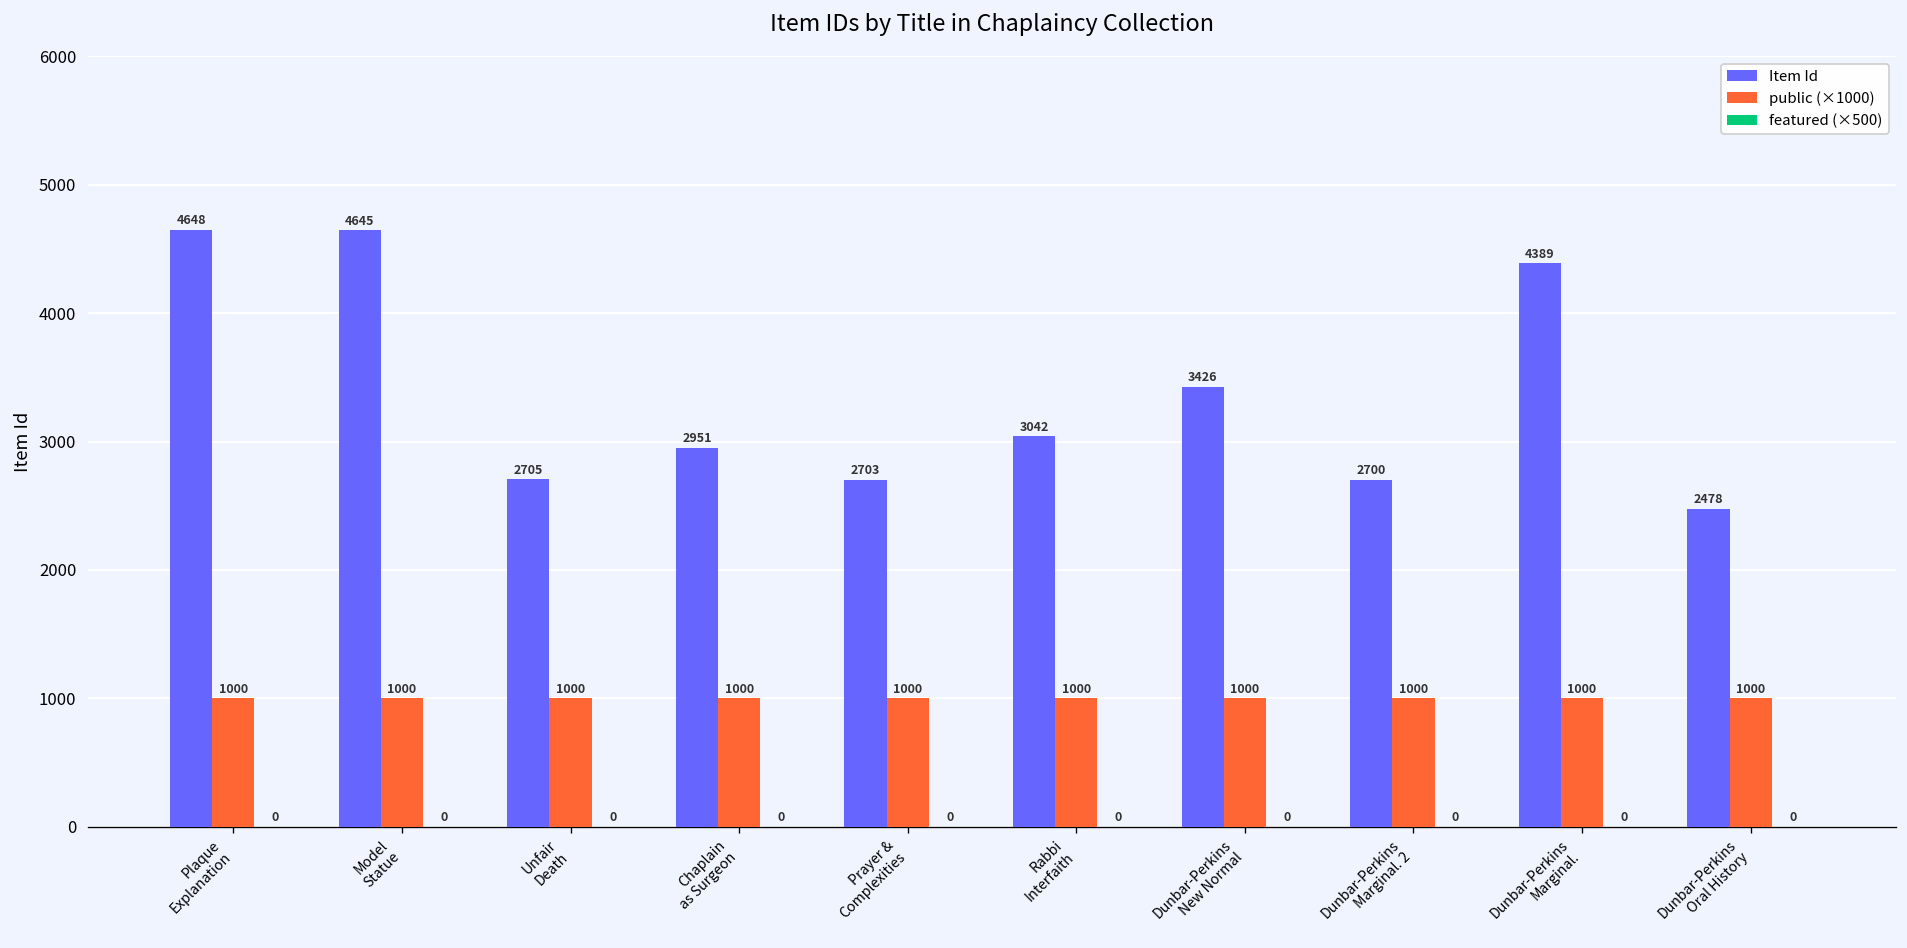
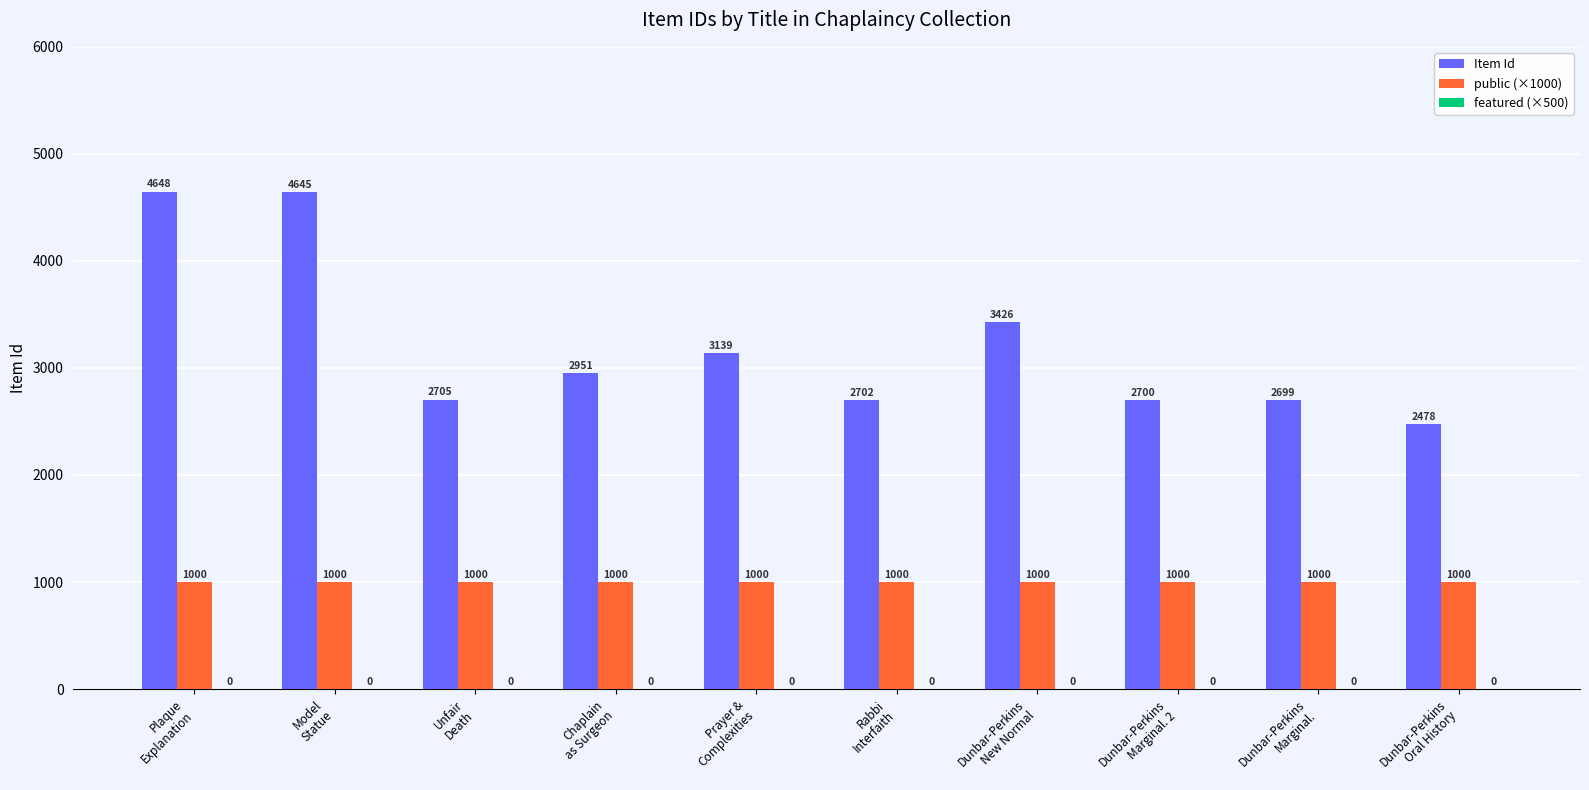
  {
    "Item Id": {
      "Plaque Explanation": 4648,
      "Model Statue": 4645,
      "Unfair Death": 2705,
      "Chaplain as Surgeon": 2951,
-     "Prayer & Complexities": 2703,
-     "Rabbi Interfaith": 3042,
+     "Prayer & Complexities": 3139,
+     "Rabbi Interfaith": 2702,
      "Dunbar-Perkins New Normal": 3426,
      "Dunbar-Perkins Marginal. 2": 2700,
-     "Dunbar-Perkins Marginal.": 4389,
+     "Dunbar-Perkins Marginal.": 2699,
      "Dunbar-Perkins Oral History": 2478
    },
    "public (×1000)": {
      "Plaque Explanation": 1000,
      "Model Statue": 1000,
      "Unfair Death": 1000,
      "Chaplain as Surgeon": 1000,
      "Prayer & Complexities": 1000,
      "Rabbi Interfaith": 1000,
      "Dunbar-Perkins New Normal": 1000,
      "Dunbar-Perkins Marginal. 2": 1000,
      "Dunbar-Perkins Marginal.": 1000,
      "Dunbar-Perkins Oral History": 1000
    },
    "featured (×500)": {
      "Plaque Explanation": 0,
      "Model Statue": 0,
      "Unfair Death": 0,
      "Chaplain as Surgeon": 0,
      "Prayer & Complexities": 0,
      "Rabbi Interfaith": 0,
      "Dunbar-Perkins New Normal": 0,
      "Dunbar-Perkins Marginal. 2": 0,
      "Dunbar-Perkins Marginal.": 0,
      "Dunbar-Perkins Oral History": 0
    }
  }
